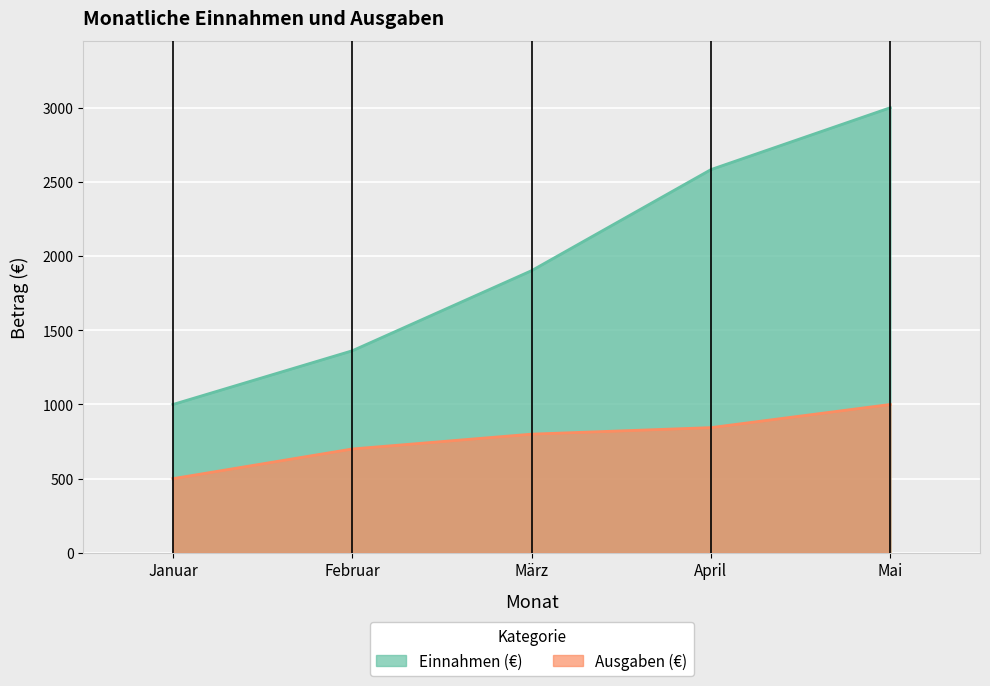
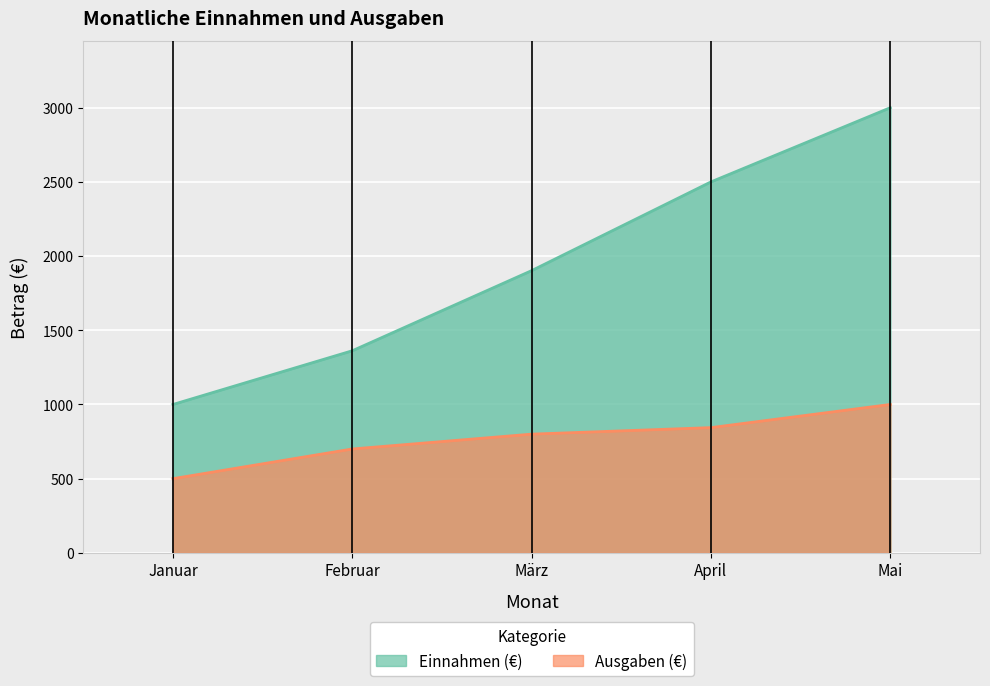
  {
    "Einnahmen (€)": {
      "Januar": 1000,
      "Februar": 1360,
      "März": 1900,
-     "April": 2580,
+     "April": 2500,
      "Mai": 3000
    },
    "Ausgaben (€)": {
      "Januar": 500,
      "Februar": 700,
      "März": 800,
      "April": 840,
      "Mai": 1000
    }
  }
